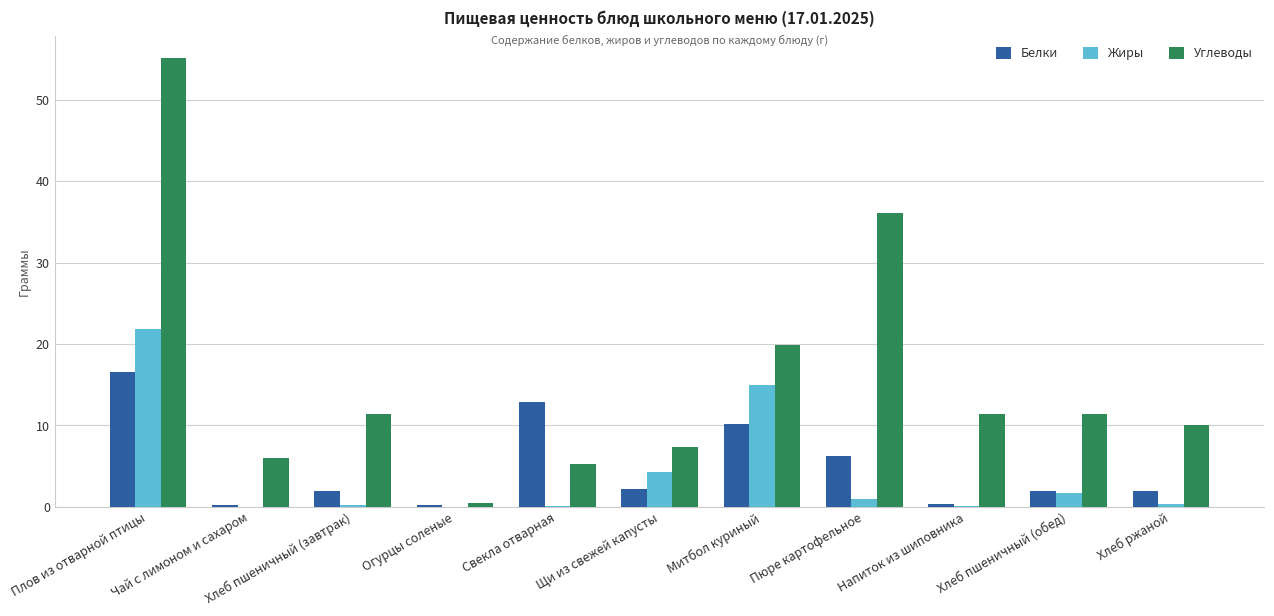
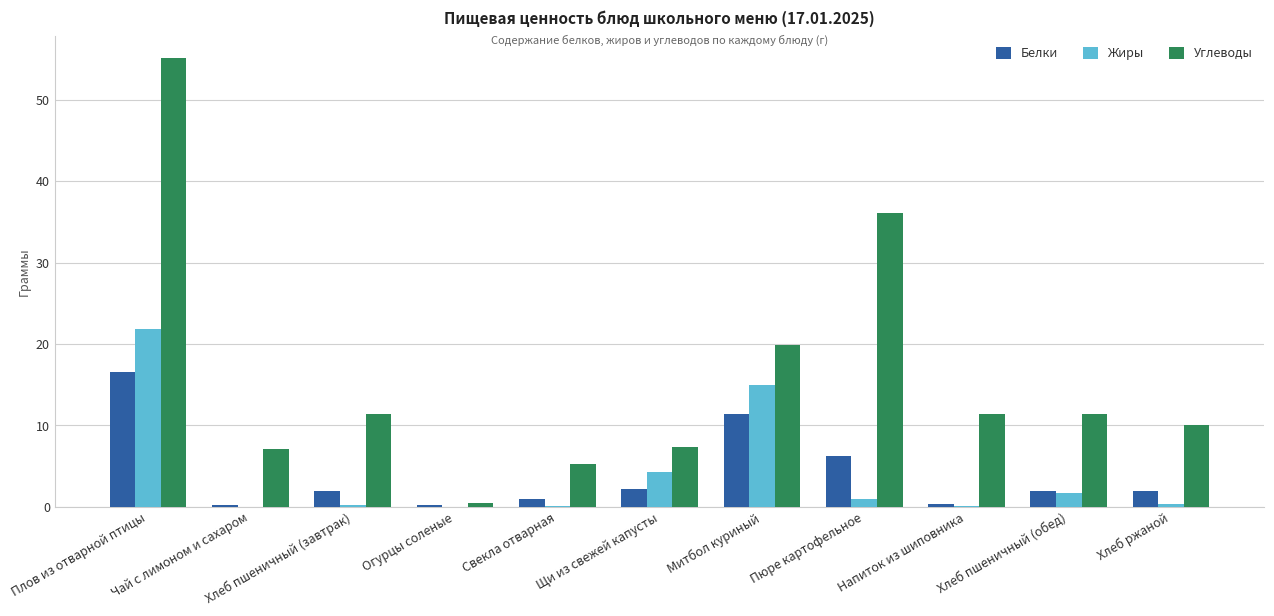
  {
    "Белки": {
      "Плов из отварной птицы": 17,
      "Хлеб пшеничный (завтрак)": 2,
-     "Свекла отварная": 13,
+     "Свекла отварная": 1,
      "Щи из свежей капусты": 2,
-     "Митбол куриный": 10,
+     "Митбол куриный": 11,
      "Пюре картофельное": 6,
      "Напиток из шиповника": 0,
      "Хлеб пшеничный (обед)": 2,
      "Хлеб ржаной": 2
    },
    "Жиры": {
      "Плов из отварной птицы": 22,
      "Чай с лимоном и сахаром": 0,
      "Щи из свежей капусты": 4,
      "Митбол куриный": 15,
      "Пюре картофельное": 1,
      "Хлеб пшеничный (обед)": 2,
      "Хлеб ржаной": 0
    },
    "Углеводы": {
      "Плов из отварной птицы": 55,
-     "Чай с лимоном и сахаром": 6,
+     "Чай с лимоном и сахаром": 7,
      "Хлеб пшеничный (завтрак)": 11,
      "Огурцы соленые": 1,
      "Свекла отварная": 5,
      "Щи из свежей капусты": 7,
      "Митбол куриный": 20,
      "Пюре картофельное": 36,
      "Напиток из шиповника": 11,
      "Хлеб пшеничный (обед)": 11,
      "Хлеб ржаной": 10
    }
  }
